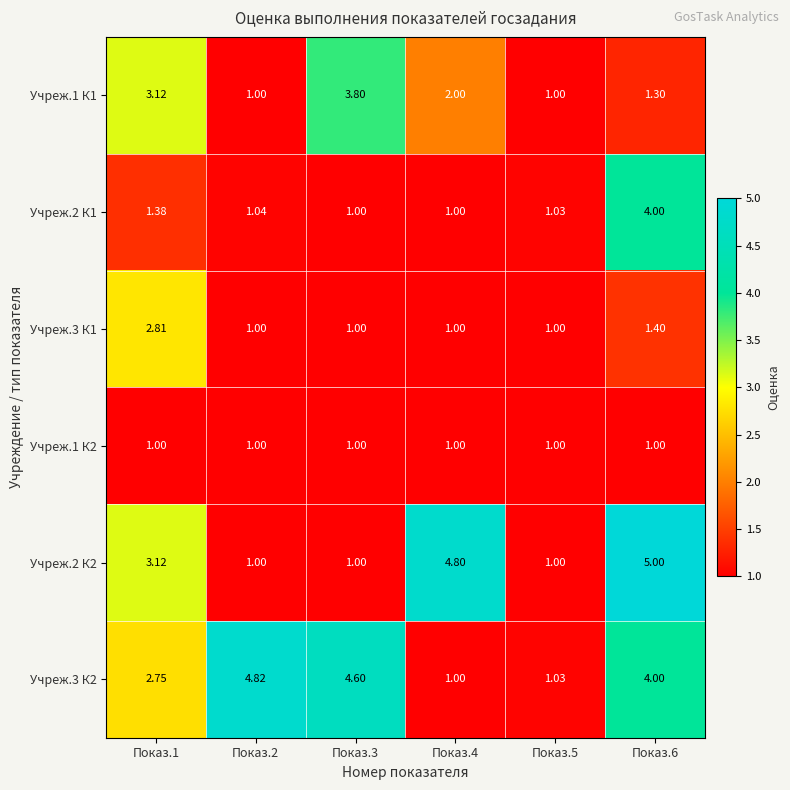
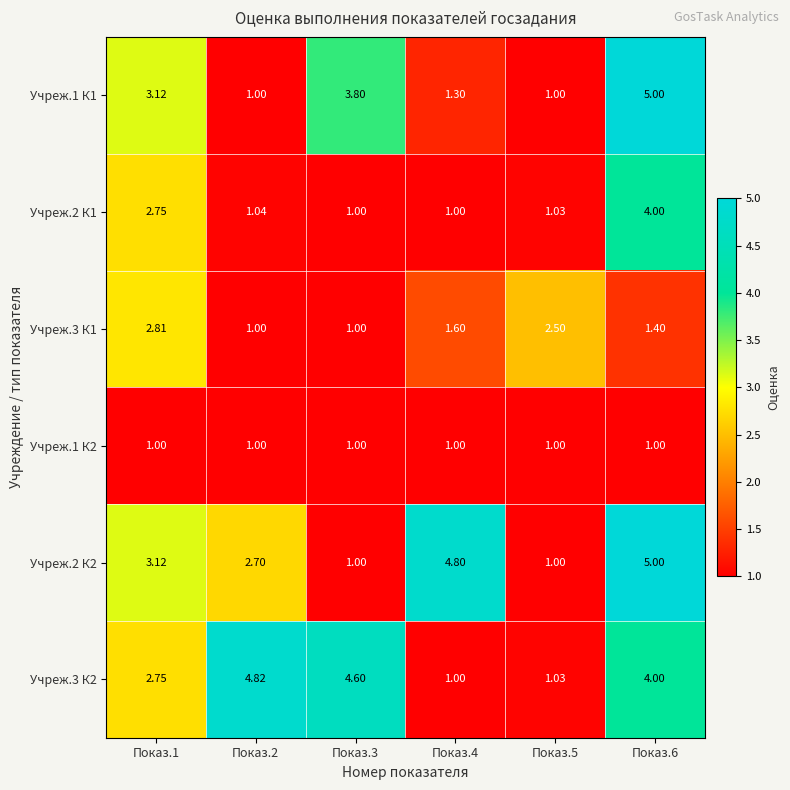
  {
    "Учреж.1 К1": {
      "Показ.1": 3.12,
      "Показ.2": 1.00,
      "Показ.3": 3.80,
-     "Показ.4": 2.00,
+     "Показ.4": 1.30,
      "Показ.5": 1.00,
-     "Показ.6": 1.30
+     "Показ.6": 5.00
    },
    "Учреж.2 К1": {
-     "Показ.1": 1.38,
+     "Показ.1": 2.75,
      "Показ.2": 1.04,
      "Показ.3": 1.00,
      "Показ.4": 1.00,
      "Показ.5": 1.03,
      "Показ.6": 4.00
    },
    "Учреж.3 К1": {
      "Показ.1": 2.81,
      "Показ.2": 1.00,
      "Показ.3": 1.00,
-     "Показ.4": 1.00,
-     "Показ.5": 1.00,
+     "Показ.4": 1.60,
+     "Показ.5": 2.50,
      "Показ.6": 1.40
    },
    "Учреж.1 К2": {
      "Показ.1": 1.00,
      "Показ.2": 1.00,
      "Показ.3": 1.00,
      "Показ.4": 1.00,
      "Показ.5": 1.00,
      "Показ.6": 1.00
    },
    "Учреж.2 К2": {
      "Показ.1": 3.12,
-     "Показ.2": 1.00,
+     "Показ.2": 2.70,
      "Показ.3": 1.00,
      "Показ.4": 4.80,
      "Показ.5": 1.00,
      "Показ.6": 5.00
    },
    "Учреж.3 К2": {
      "Показ.1": 2.75,
      "Показ.2": 4.82,
      "Показ.3": 4.60,
      "Показ.4": 1.00,
      "Показ.5": 1.03,
      "Показ.6": 4.00
    }
  }
